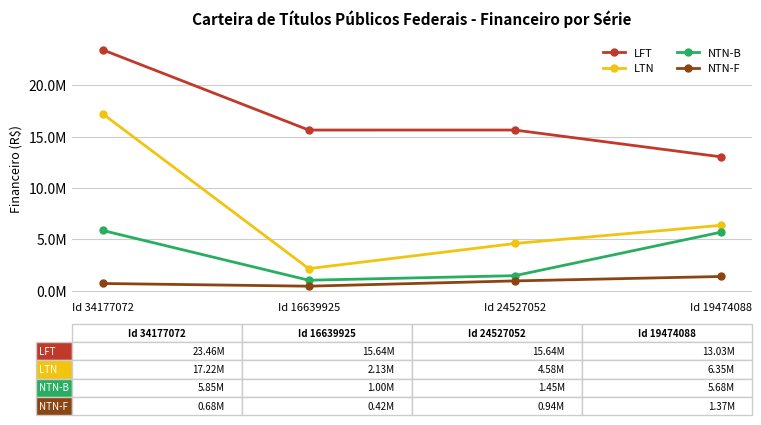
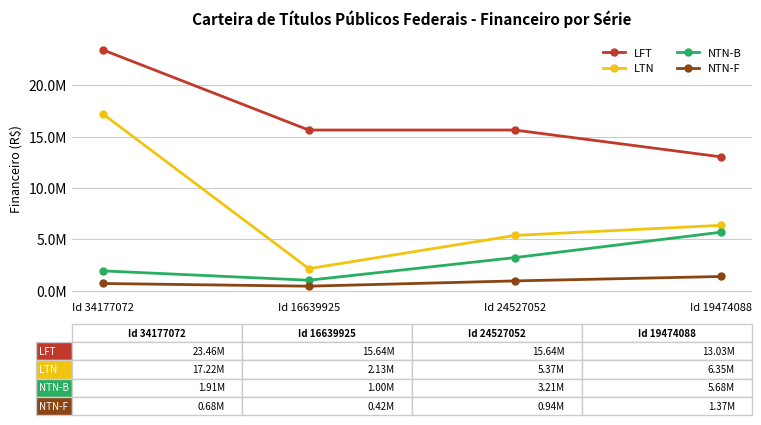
  {
    "LTN": {
-     "Id 24527052": "4.58M"
+     "Id 24527052": "5.37M"
    },
    "NTN-B": {
-     "Id 34177072": "5.85M",
-     "Id 24527052": "1.45M"
+     "Id 34177072": "1.91M",
+     "Id 24527052": "3.21M"
    }
  }
